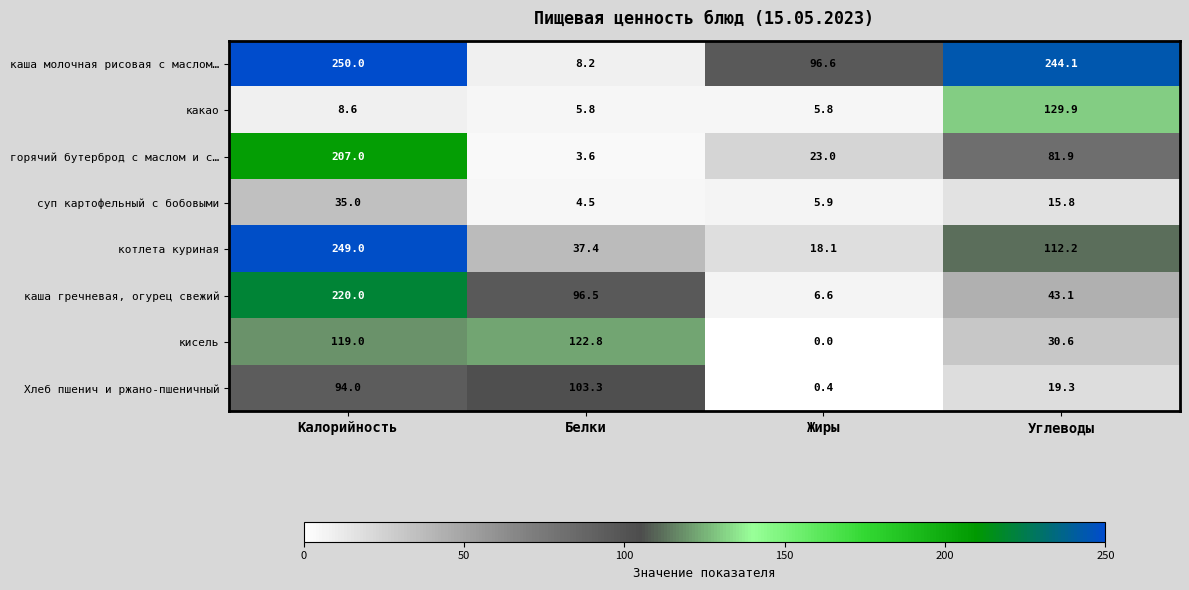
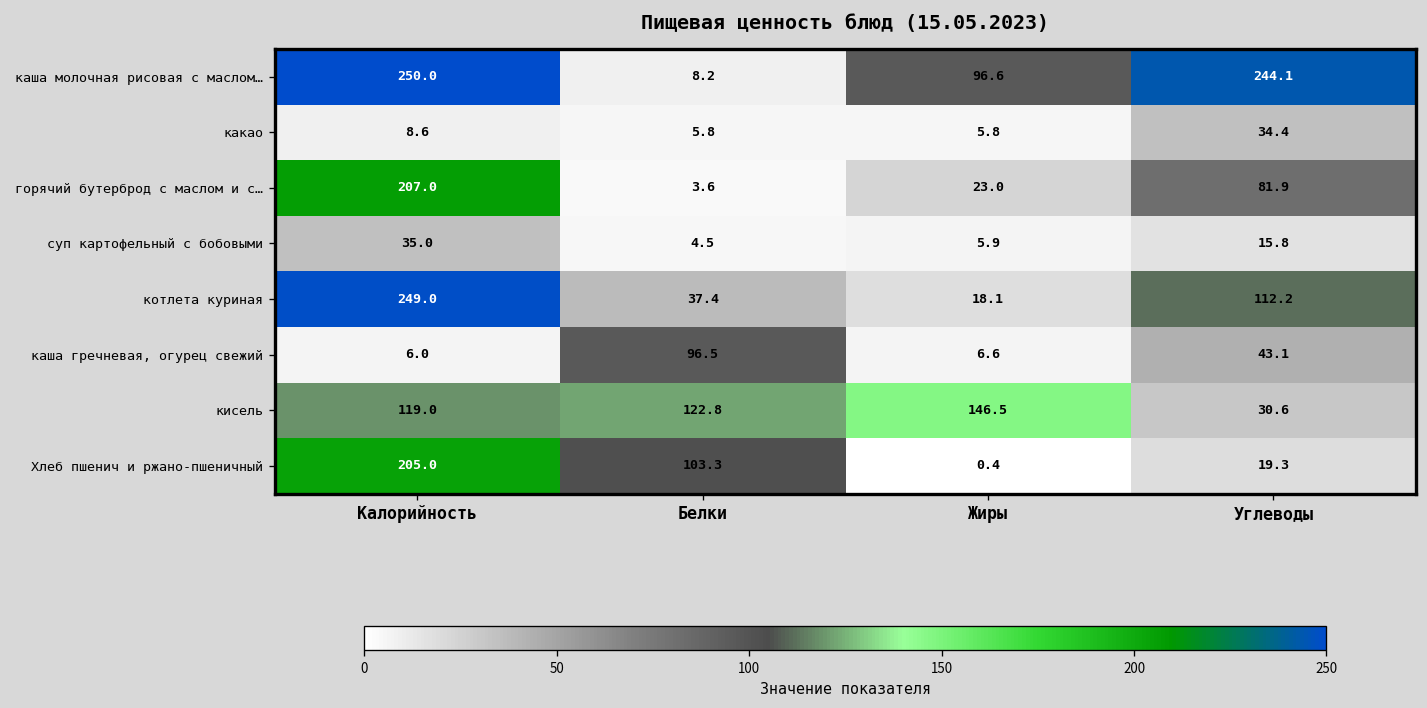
  {
    "каша молочная рисовая с маслом…": {
      "Калорийность": 250.0,
      "Белки": 8.2,
      "Жиры": 96.6,
      "Углеводы": 244.1
    },
    "какао": {
      "Калорийность": 8.6,
      "Белки": 5.8,
      "Жиры": 5.8,
-     "Углеводы": 129.9
+     "Углеводы": 34.4
    },
    "горячий бутерброд с маслом и с…": {
      "Калорийность": 207.0,
      "Белки": 3.6,
      "Жиры": 23.0,
      "Углеводы": 81.9
    },
    "суп картофельный с бобовыми": {
      "Калорийность": 35.0,
      "Белки": 4.5,
      "Жиры": 5.9,
      "Углеводы": 15.8
    },
    "котлета куриная": {
      "Калорийность": 249.0,
      "Белки": 37.4,
      "Жиры": 18.1,
      "Углеводы": 112.2
    },
    "каша гречневая, огурец свежий": {
-     "Калорийность": 220.0,
+     "Калорийность": 6.0,
      "Белки": 96.5,
      "Жиры": 6.6,
      "Углеводы": 43.1
    },
    "кисель": {
      "Калорийность": 119.0,
      "Белки": 122.8,
-     "Жиры": 0.0,
+     "Жиры": 146.5,
      "Углеводы": 30.6
    },
    "Хлеб пшенич и ржано-пшеничный": {
-     "Калорийность": 94.0,
+     "Калорийность": 205.0,
      "Белки": 103.3,
      "Жиры": 0.4,
      "Углеводы": 19.3
    }
  }
